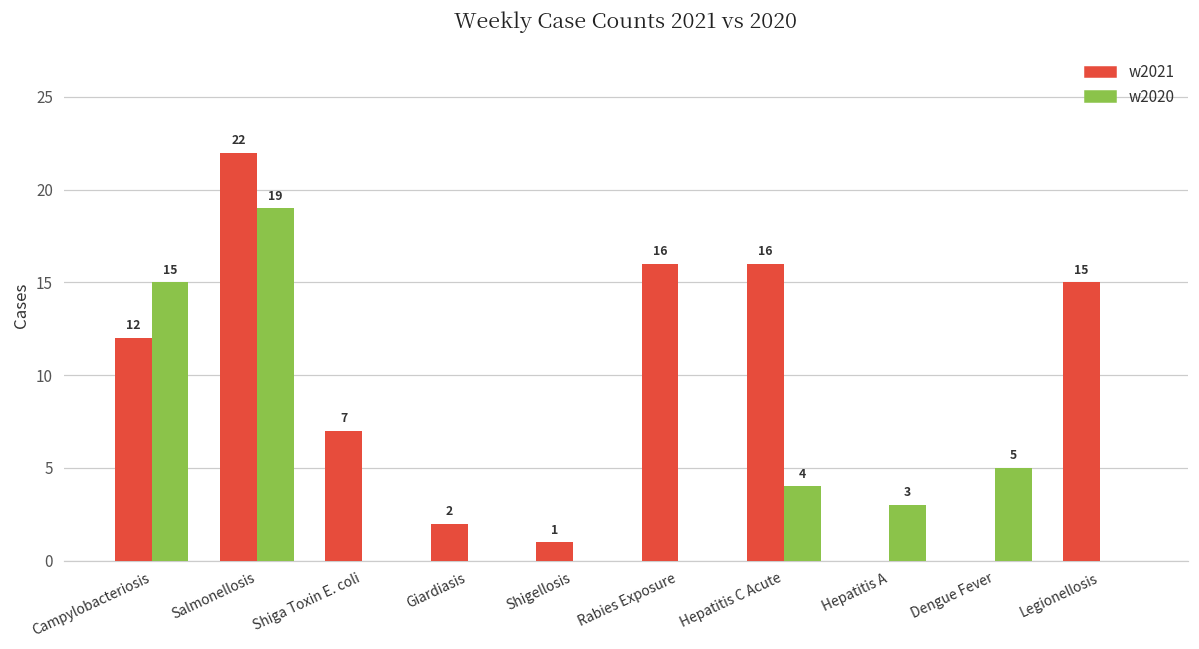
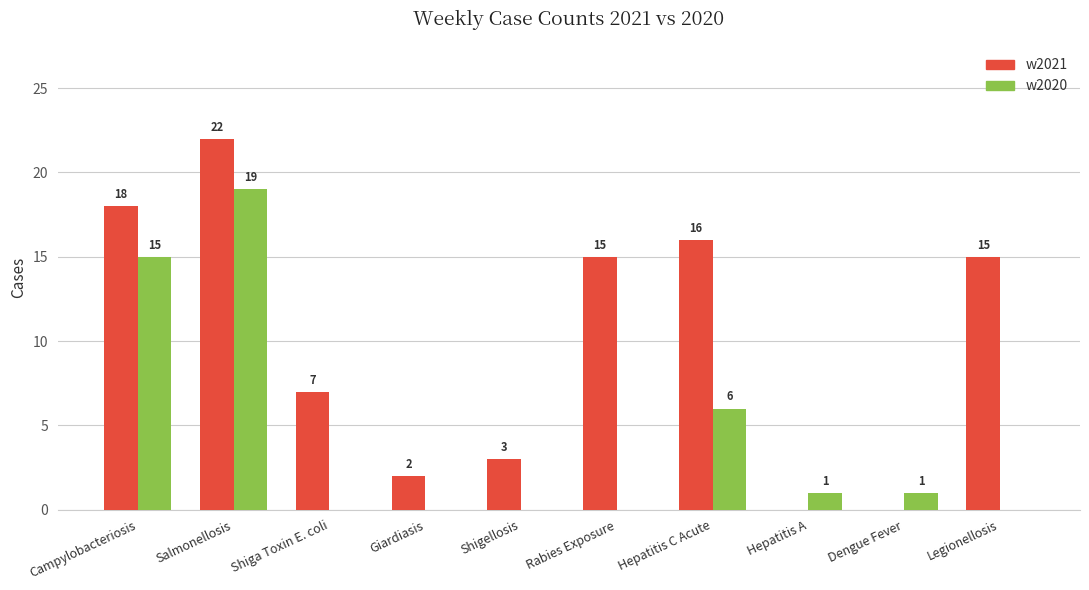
  {
    "w2021": {
-     "Campylobacteriosis": 12,
+     "Campylobacteriosis": 18,
      "Salmonellosis": 22,
      "Shiga Toxin E. coli": 7,
      "Giardiasis": 2,
-     "Shigellosis": 1,
-     "Rabies Exposure": 16,
+     "Shigellosis": 3,
+     "Rabies Exposure": 15,
      "Hepatitis C Acute": 16,
      "Legionellosis": 15
    },
    "w2020": {
      "Campylobacteriosis": 15,
      "Salmonellosis": 19,
-     "Hepatitis C Acute": 4,
-     "Hepatitis A": 3,
-     "Dengue Fever": 5
+     "Hepatitis C Acute": 6,
+     "Hepatitis A": 1,
+     "Dengue Fever": 1
    }
  }
